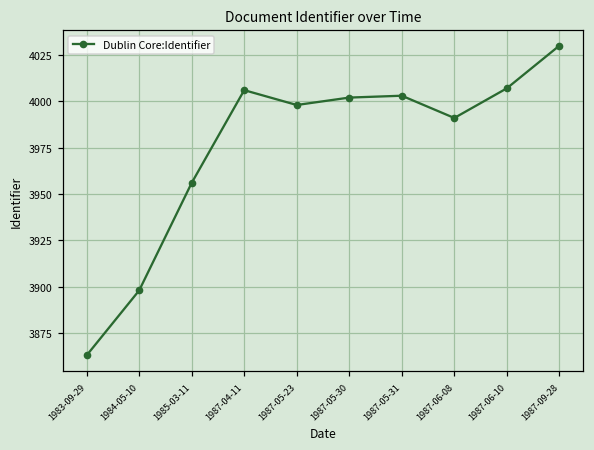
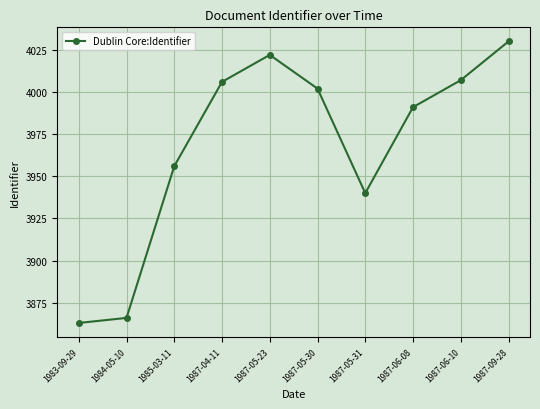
  {
    "1983-09-29": 3863,
-   "1984-05-10": 3898,
+   "1984-05-10": 3866,
    "1985-03-11": 3956,
    "1987-04-11": 4006,
-   "1987-05-23": 3998,
+   "1987-05-23": 4022,
    "1987-05-30": 4002,
-   "1987-05-31": 4003,
+   "1987-05-31": 3940,
    "1987-06-08": 3991,
    "1987-06-10": 4007,
    "1987-09-28": 4030
  }
